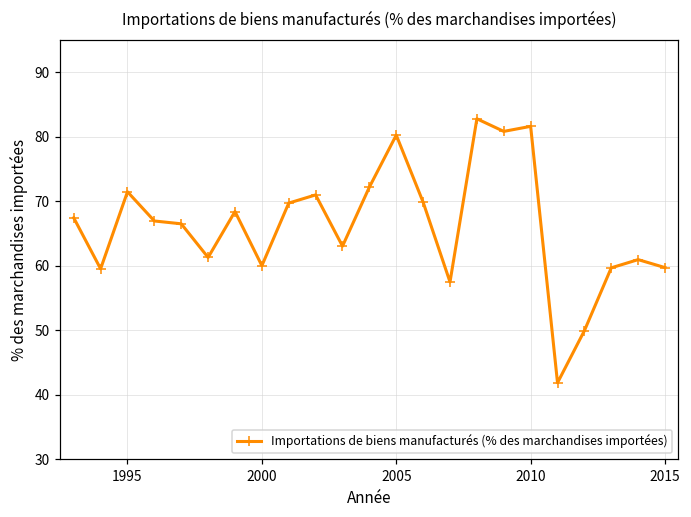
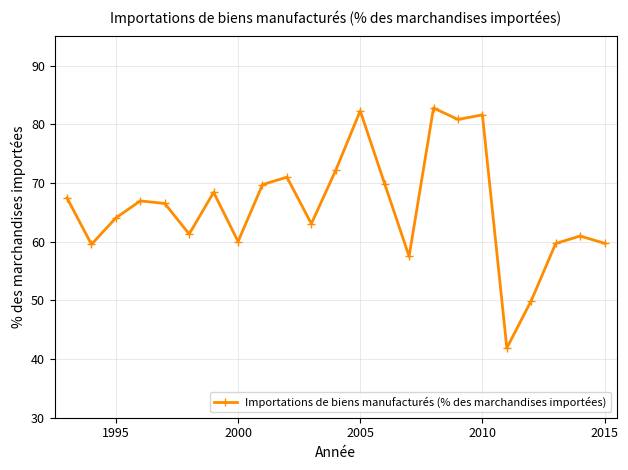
  {
-   "1995": 71,
+   "1995": 64,
    "2000": 60,
-   "2005": 80,
+   "2005": 82,
    "2010": 82,
    "2015": 60
  }
